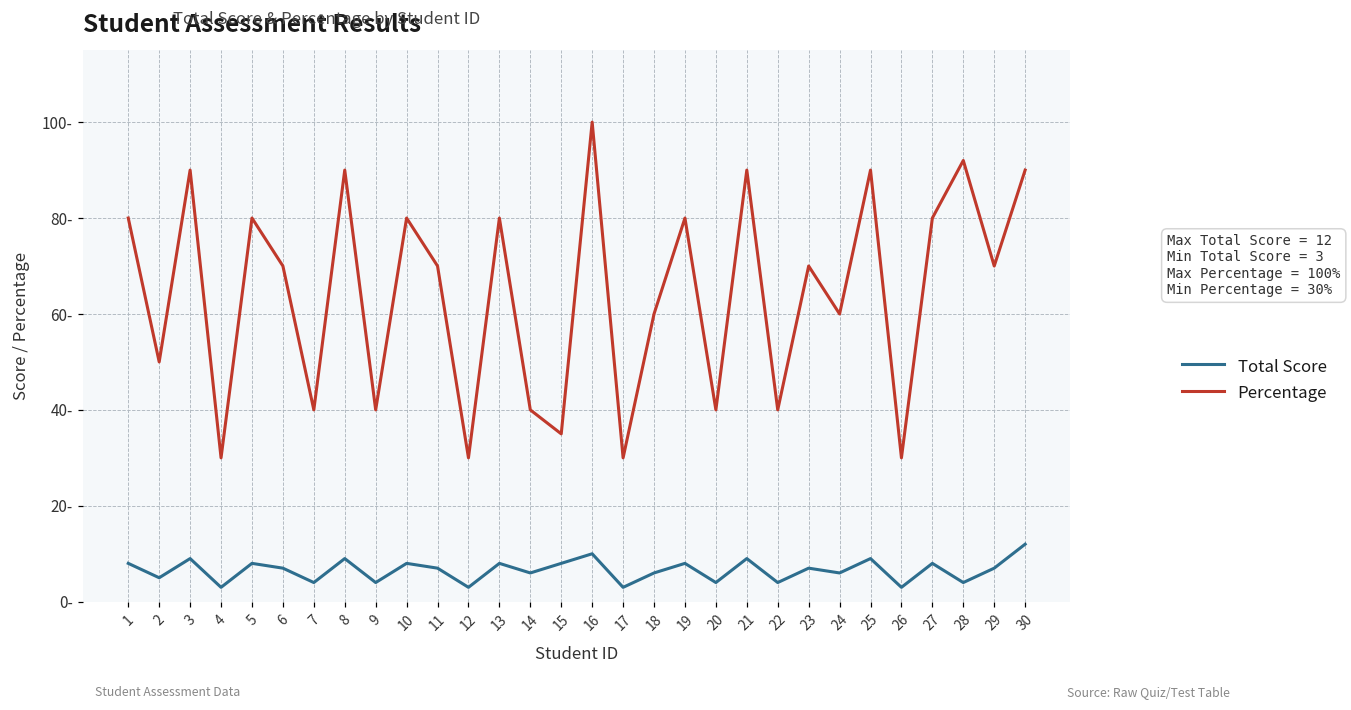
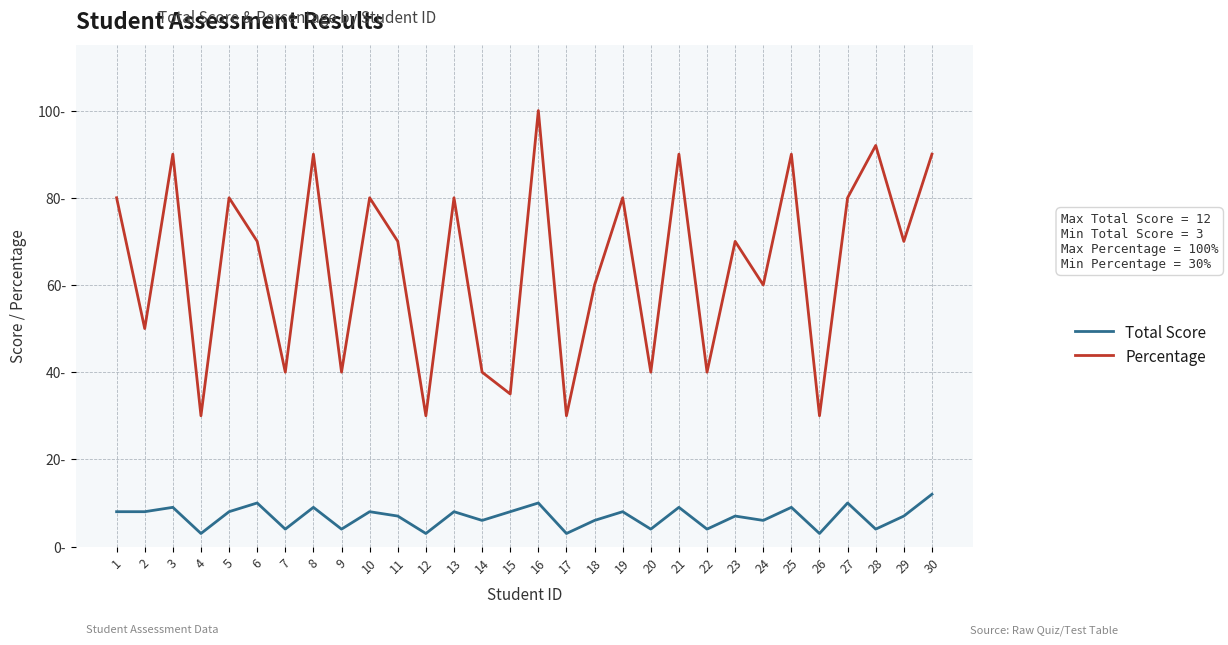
  {
    "Total Score": {
      "1": "8-",
-     "2": "5-",
+     "2": "8-",
      "3": "9-",
      "4": "3-",
      "5": "8-",
-     "6": "7-",
+     "6": "10-",
      "7": "4-",
      "8": "9-",
      "9": "4-",
      "10": "8-",
      "11": "7-",
      "12": "3-",
      "13": "8-",
      "14": "6-",
      "15": "8-",
      "16": "10-",
      "17": "3-",
      "18": "6-",
      "19": "8-",
      "20": "4-",
      "21": "9-",
      "22": "4-",
      "23": "7-",
      "24": "6-",
      "25": "9-",
      "26": "3-",
-     "27": "8-",
+     "27": "10-",
      "28": "4-",
      "29": "7-",
      "30": "12-"
    },
    "Percentage": {
      "1": "80-",
      "2": "50-",
      "3": "90-",
      "4": "30-",
      "5": "80-",
      "6": "70-",
      "7": "40-",
      "8": "90-",
      "9": "40-",
      "10": "80-",
      "11": "70-",
      "12": "30-",
      "13": "80-",
      "14": "40-",
      "15": "35-",
      "16": "100-",
      "17": "30-",
      "18": "60-",
      "19": "80-",
      "20": "40-",
      "21": "90-",
      "22": "40-",
      "23": "70-",
      "24": "60-",
      "25": "90-",
      "26": "30-",
      "27": "80-",
      "28": "92-",
      "29": "70-",
      "30": "90-"
    }
  }
